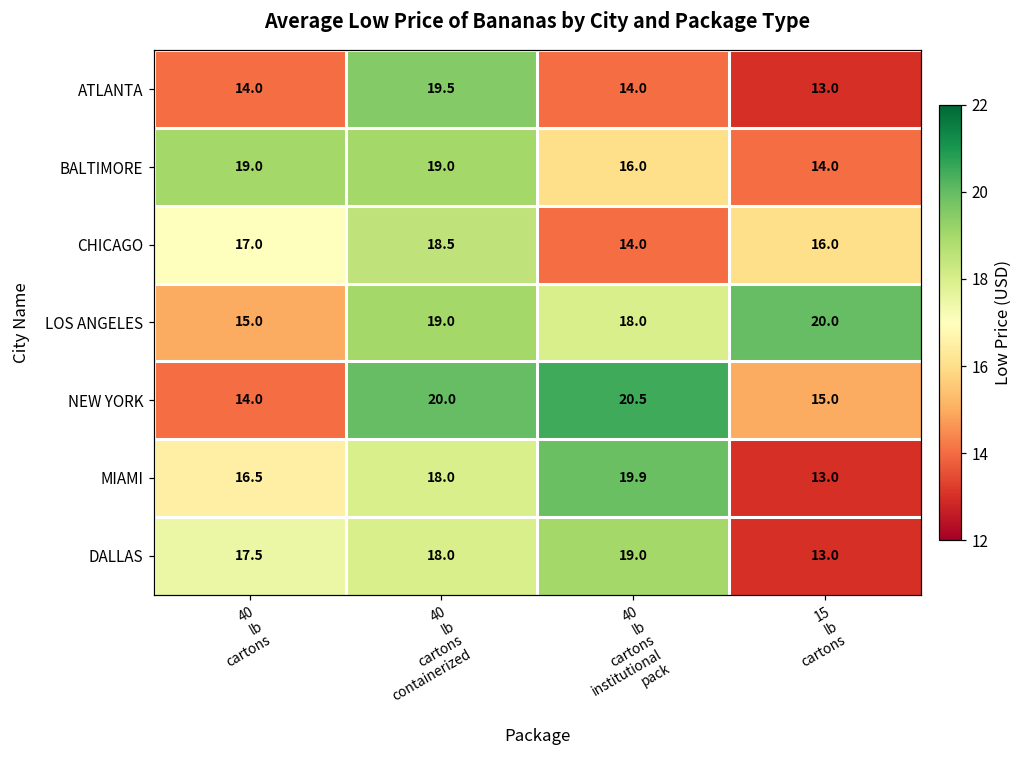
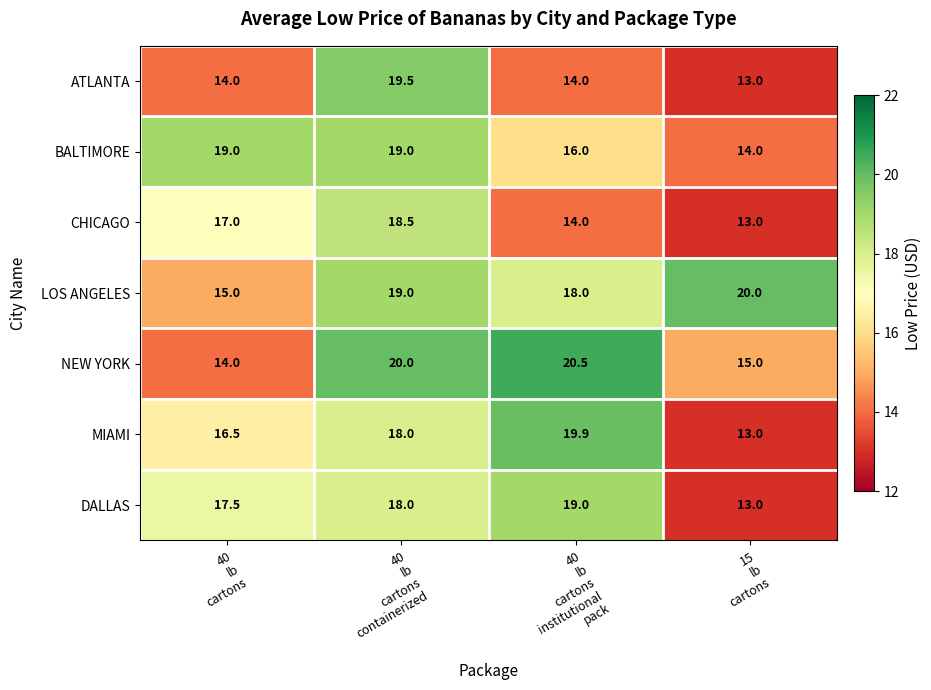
  {
    "ATLANTA": {
      "40 lb cartons": 14.0,
      "40 lb cartons containerized": 19.5,
      "40 lb cartons institutional pack": 14.0,
      "15 lb cartons": 13.0
    },
    "BALTIMORE": {
      "40 lb cartons": 19.0,
      "40 lb cartons containerized": 19.0,
      "40 lb cartons institutional pack": 16.0,
      "15 lb cartons": 14.0
    },
    "CHICAGO": {
      "40 lb cartons": 17.0,
      "40 lb cartons containerized": 18.5,
      "40 lb cartons institutional pack": 14.0,
-     "15 lb cartons": 16.0
+     "15 lb cartons": 13.0
    },
    "LOS ANGELES": {
      "40 lb cartons": 15.0,
      "40 lb cartons containerized": 19.0,
      "40 lb cartons institutional pack": 18.0,
      "15 lb cartons": 20.0
    },
    "NEW YORK": {
      "40 lb cartons": 14.0,
      "40 lb cartons containerized": 20.0,
      "40 lb cartons institutional pack": 20.5,
      "15 lb cartons": 15.0
    },
    "MIAMI": {
      "40 lb cartons": 16.5,
      "40 lb cartons containerized": 18.0,
      "40 lb cartons institutional pack": 19.9,
      "15 lb cartons": 13.0
    },
    "DALLAS": {
      "40 lb cartons": 17.5,
      "40 lb cartons containerized": 18.0,
      "40 lb cartons institutional pack": 19.0,
      "15 lb cartons": 13.0
    }
  }
